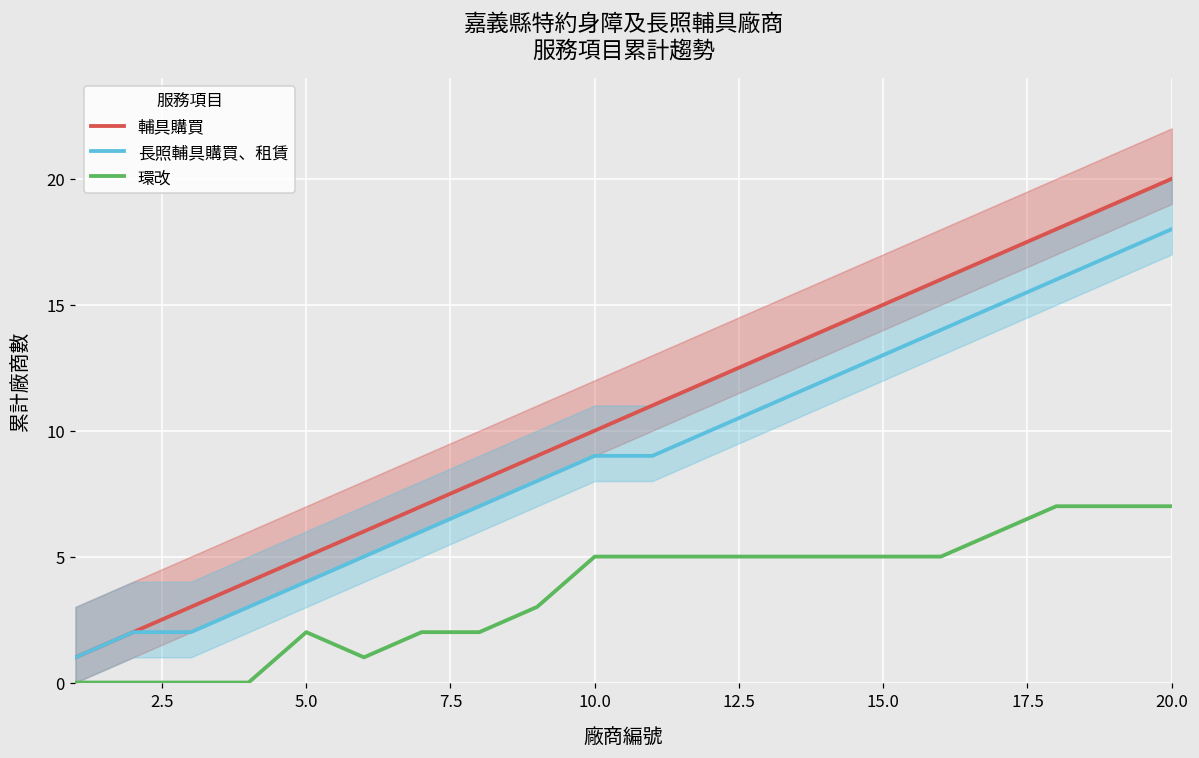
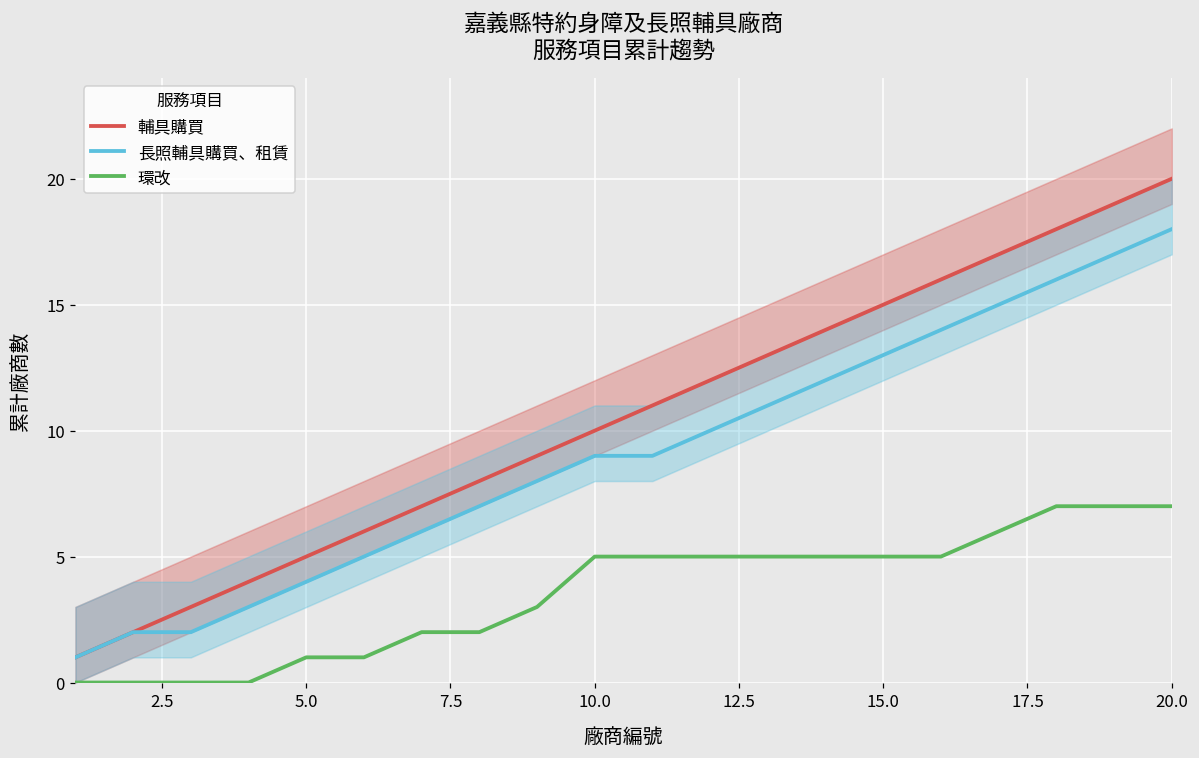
  {
    "環改": {
-     "5.0": 2,
+     "5.0": 1,
      "10.0": 5,
      "15.0": 5,
      "20.0": 7
    }
  }
